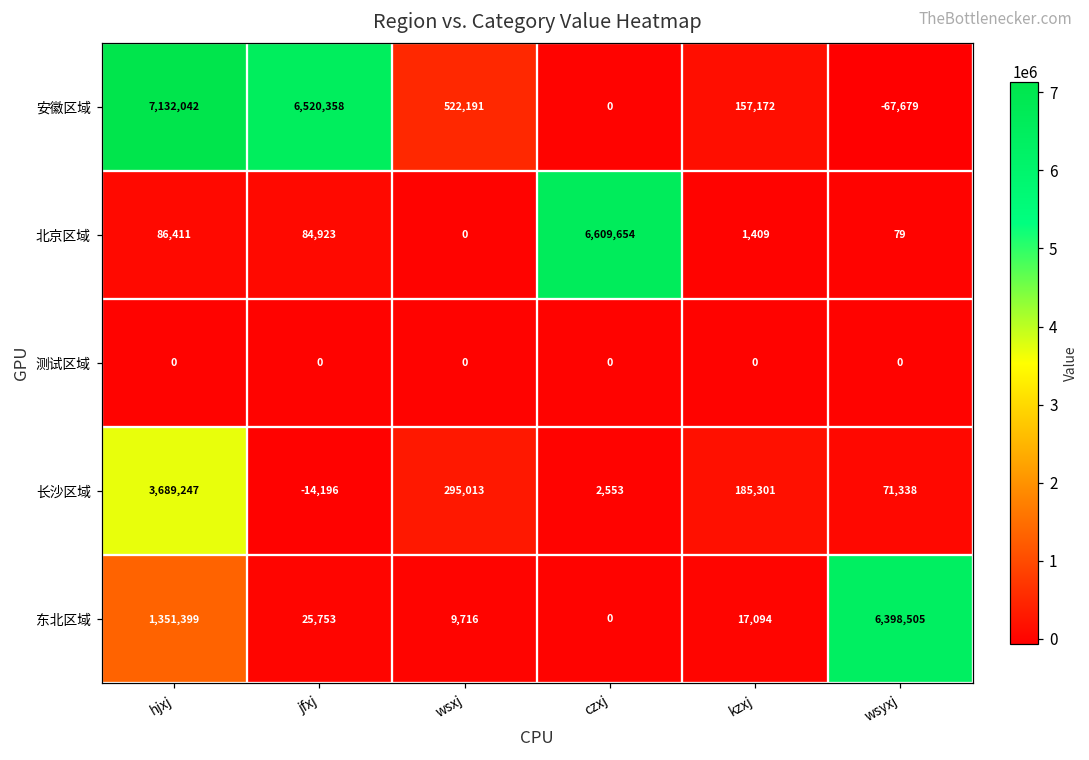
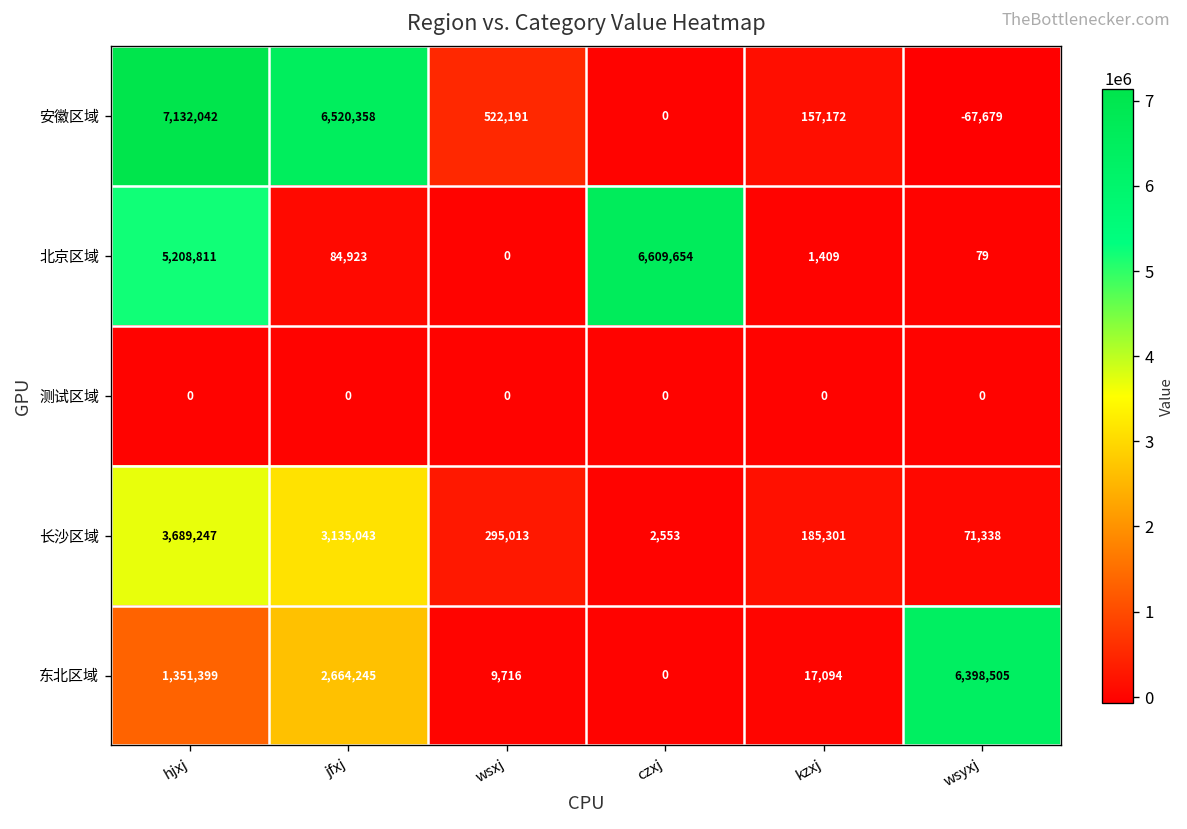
  {
    "安徽区域": {
      "hjxj": "7,132,042",
      "jfxj": "6,520,358",
      "wsxj": "522,191",
      "czxj": "0",
      "kzxj": "157,172",
      "wsyxj": "-67,679"
    },
    "北京区域": {
-     "hjxj": "86,411",
+     "hjxj": "5,208,811",
      "jfxj": "84,923",
      "wsxj": "0",
      "czxj": "6,609,654",
      "kzxj": "1,409",
      "wsyxj": "79"
    },
    "测试区域": {
      "hjxj": "0",
      "jfxj": "0",
      "wsxj": "0",
      "czxj": "0",
      "kzxj": "0",
      "wsyxj": "0"
    },
    "长沙区域": {
      "hjxj": "3,689,247",
-     "jfxj": "-14,196",
+     "jfxj": "3,135,043",
      "wsxj": "295,013",
      "czxj": "2,553",
      "kzxj": "185,301",
      "wsyxj": "71,338"
    },
    "东北区域": {
      "hjxj": "1,351,399",
-     "jfxj": "25,753",
+     "jfxj": "2,664,245",
      "wsxj": "9,716",
      "czxj": "0",
      "kzxj": "17,094",
      "wsyxj": "6,398,505"
    }
  }
